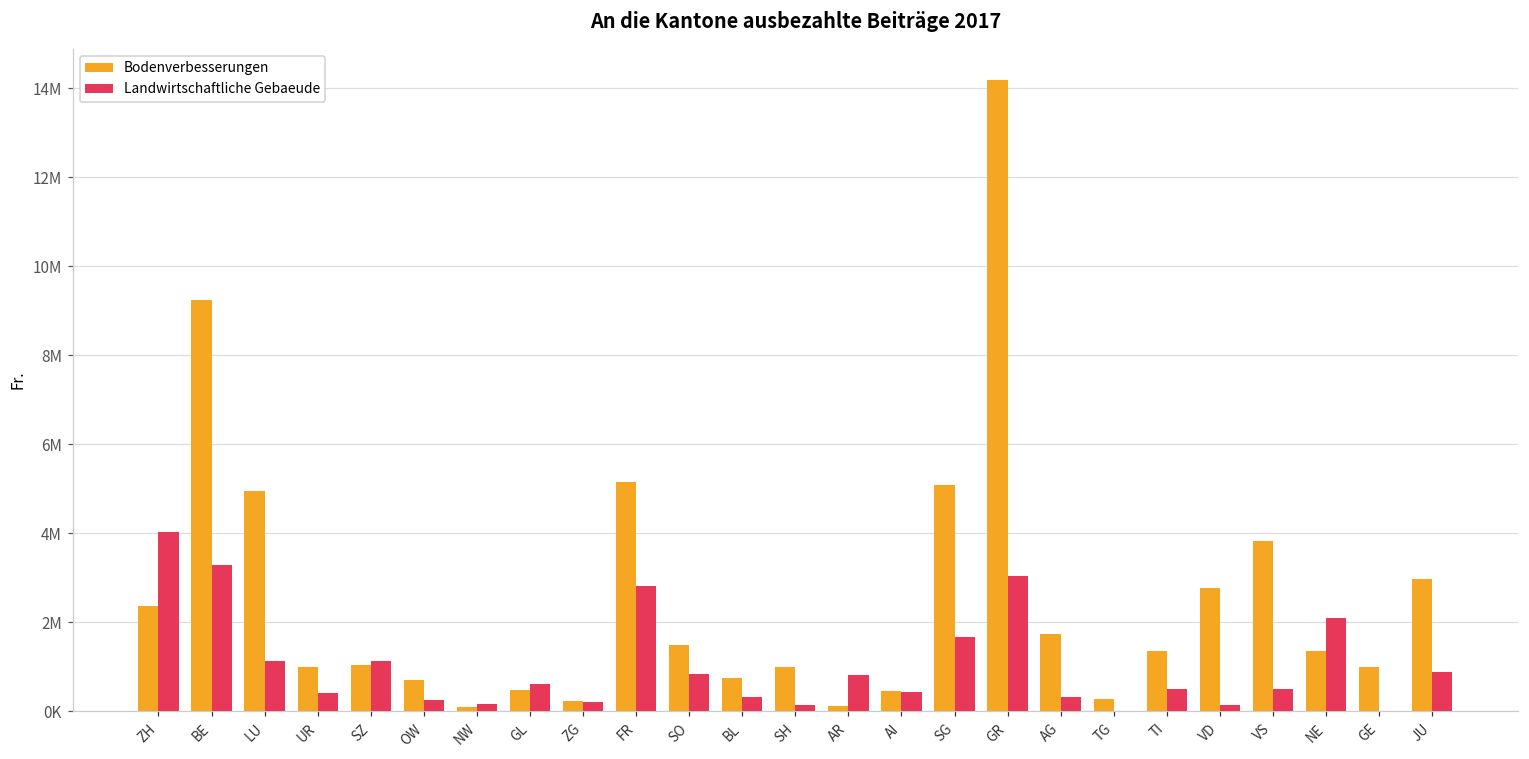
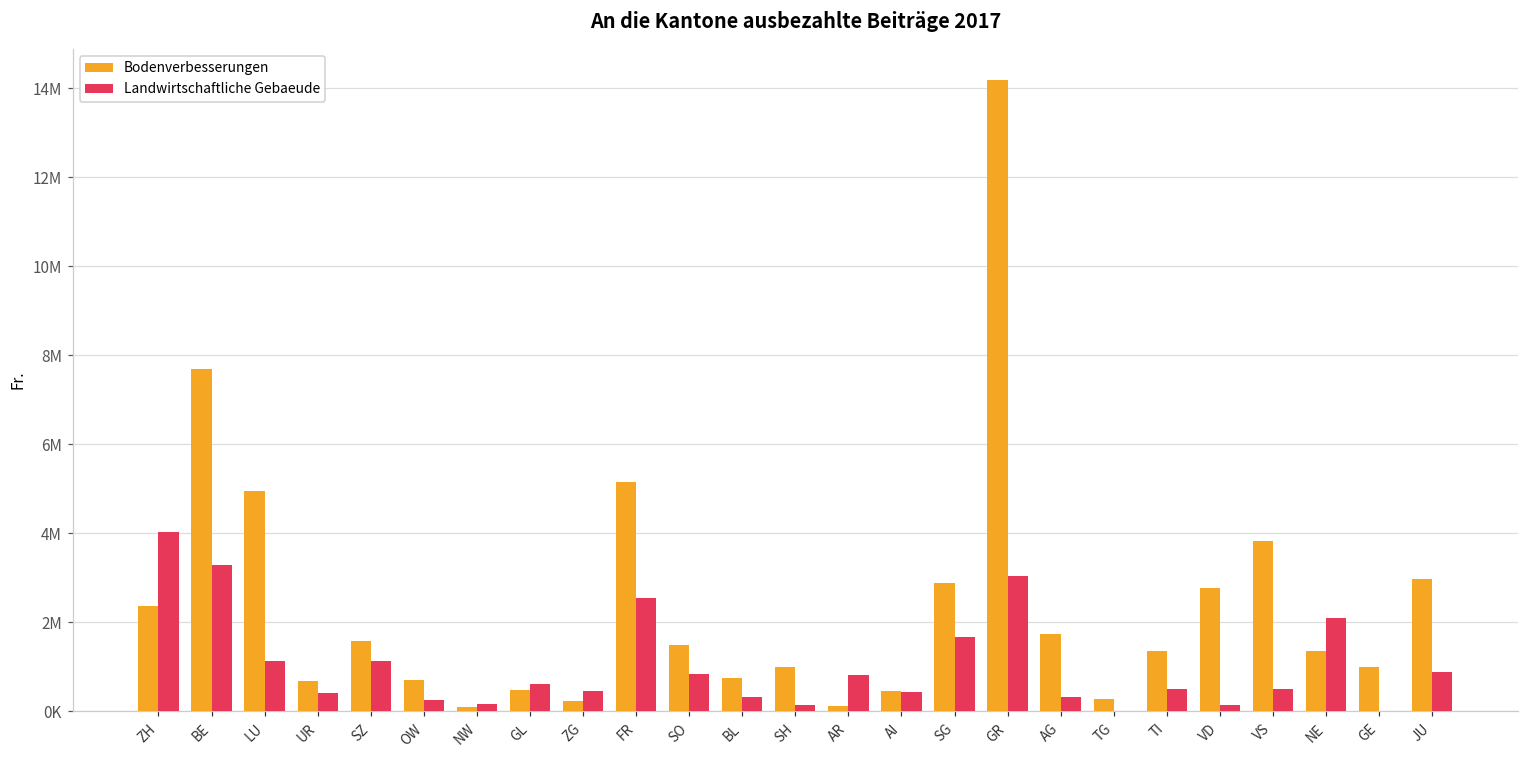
  {
    "Bodenverbesserungen": {
      "ZH": 2400000,
-     "BE": 9200000,
+     "BE": 7700000,
      "LU": 5000000,
-     "UR": 1000000,
-     "SZ": 1000000,
+     "UR": 700000,
+     "SZ": 1600000,
      "OW": 700000,
      "NW": 100000,
      "GL": 500000,
      "ZG": 200000,
      "FR": 5100000,
      "SO": 1500000,
      "BL": 700000,
      "SH": 1000000,
      "AR": 100000,
      "AI": 500000,
-     "SG": 5100000,
+     "SG": 2900000,
      "GR": 14200000,
      "AG": 1700000,
      "TG": 300000,
      "TI": 1400000,
      "VD": 2800000,
      "VS": 3800000,
      "NE": 1400000,
      "GE": 1000000,
      "JU": 3000000
    },
    "Landwirtschaftliche Gebaeude": {
      "ZH": 4000000,
      "BE": 3300000,
      "LU": 1100000,
      "UR": 400000,
      "SZ": 1100000,
      "OW": 200000,
      "NW": 200000,
      "GL": 600000,
-     "ZG": 200000,
-     "FR": 2800000,
+     "ZG": 500000,
+     "FR": 2500000,
      "SO": 800000,
      "BL": 300000,
      "SH": 100000,
      "AR": 800000,
      "AI": 400000,
      "SG": 1700000,
      "GR": 3000000,
      "AG": 300000,
      "TG": 0,
      "TI": 500000,
      "VD": 200000,
      "VS": 500000,
      "NE": 2100000,
      "GE": 0,
      "JU": 900000
    }
  }
